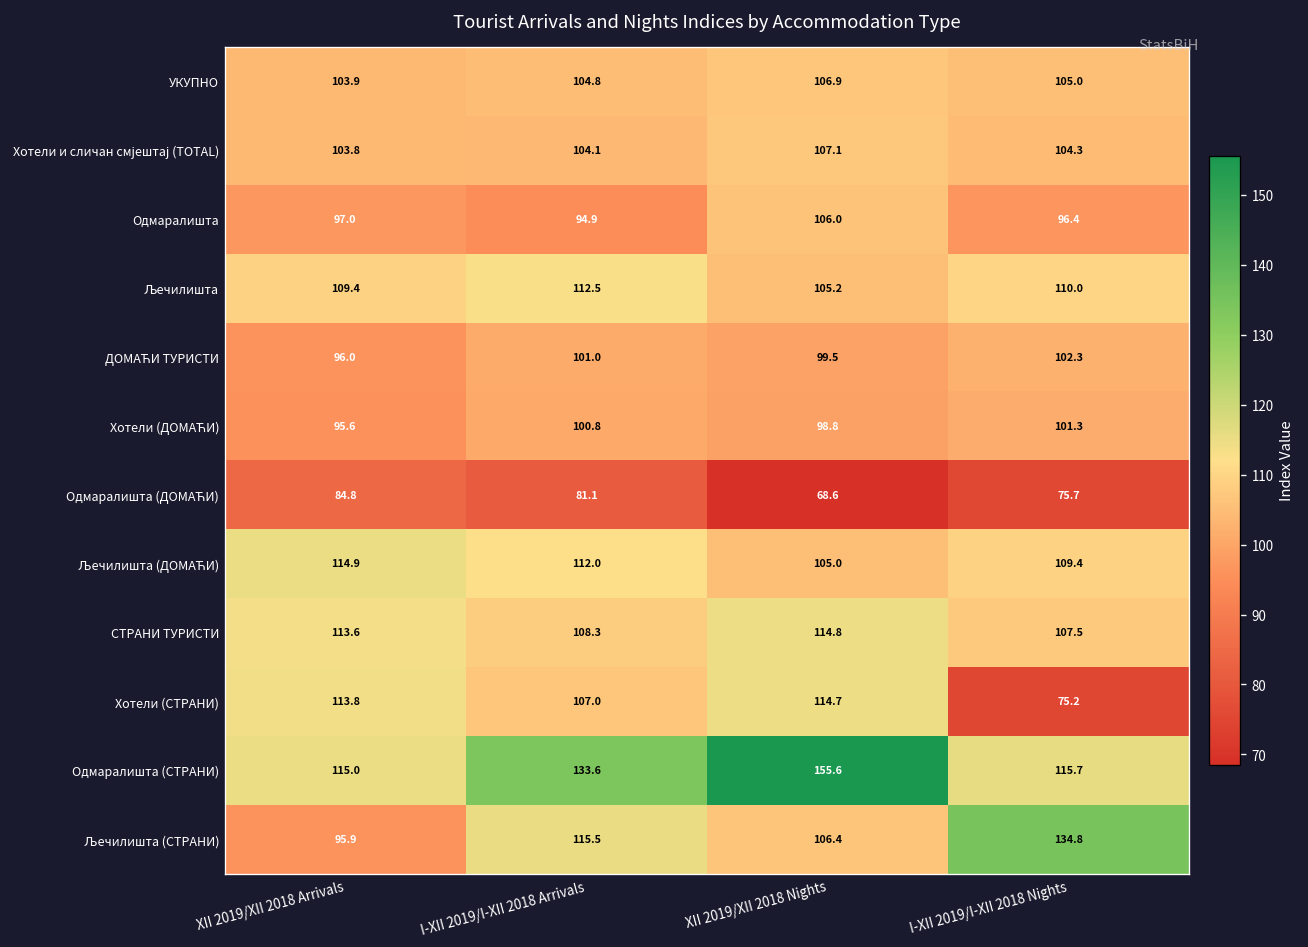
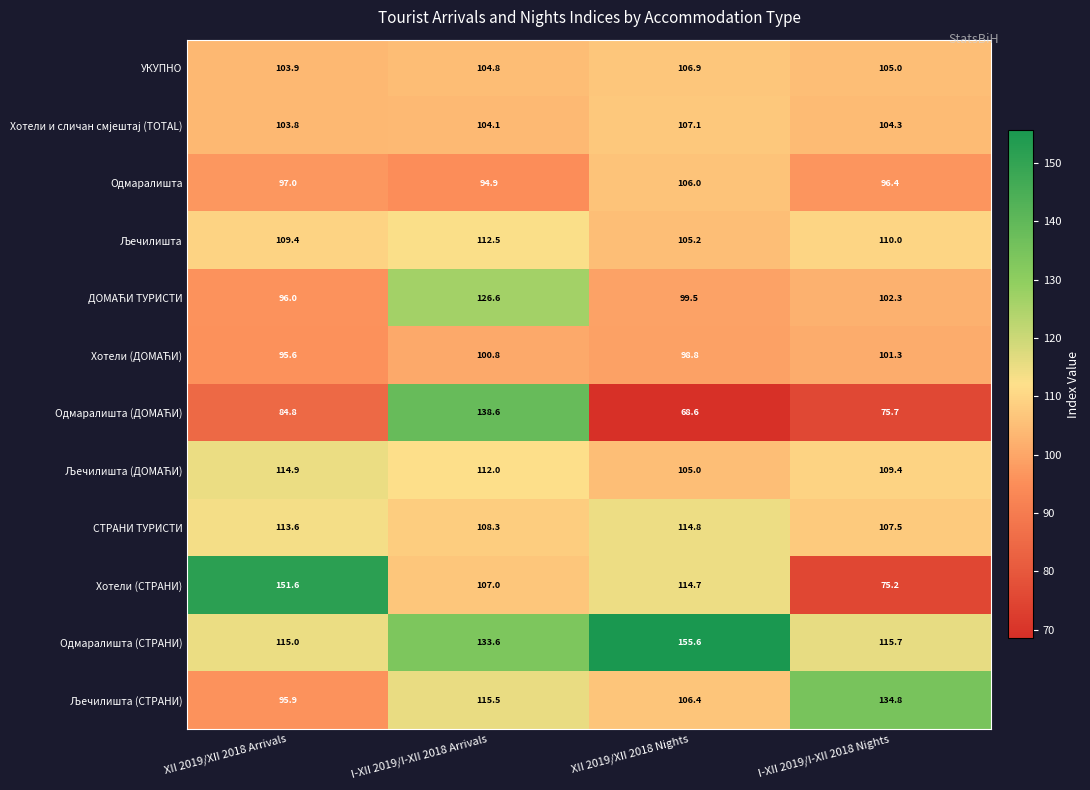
  {
    "УКУПНО": {
      "XII 2019/XII 2018 Arrivals": 103.9,
      "I-XII 2019/I-XII 2018 Arrivals": 104.8,
      "XII 2019/XII 2018 Nights": 106.9,
      "I-XII 2019/I-XII 2018 Nights": 105.0
    },
    "Хотели и сличан смјештај (TOTAL)": {
      "XII 2019/XII 2018 Arrivals": 103.8,
      "I-XII 2019/I-XII 2018 Arrivals": 104.1,
      "XII 2019/XII 2018 Nights": 107.1,
      "I-XII 2019/I-XII 2018 Nights": 104.3
    },
    "Одмаралишта": {
      "XII 2019/XII 2018 Arrivals": 97.0,
      "I-XII 2019/I-XII 2018 Arrivals": 94.9,
      "XII 2019/XII 2018 Nights": 106.0,
      "I-XII 2019/I-XII 2018 Nights": 96.4
    },
    "Љечилишта": {
      "XII 2019/XII 2018 Arrivals": 109.4,
      "I-XII 2019/I-XII 2018 Arrivals": 112.5,
      "XII 2019/XII 2018 Nights": 105.2,
      "I-XII 2019/I-XII 2018 Nights": 110.0
    },
    "ДОМАЋИ ТУРИСТИ": {
      "XII 2019/XII 2018 Arrivals": 96.0,
-     "I-XII 2019/I-XII 2018 Arrivals": 101.0,
+     "I-XII 2019/I-XII 2018 Arrivals": 126.6,
      "XII 2019/XII 2018 Nights": 99.5,
      "I-XII 2019/I-XII 2018 Nights": 102.3
    },
    "Хотели (ДОМАЋИ)": {
      "XII 2019/XII 2018 Arrivals": 95.6,
      "I-XII 2019/I-XII 2018 Arrivals": 100.8,
      "XII 2019/XII 2018 Nights": 98.8,
      "I-XII 2019/I-XII 2018 Nights": 101.3
    },
    "Одмаралишта (ДОМАЋИ)": {
      "XII 2019/XII 2018 Arrivals": 84.8,
-     "I-XII 2019/I-XII 2018 Arrivals": 81.1,
+     "I-XII 2019/I-XII 2018 Arrivals": 138.6,
      "XII 2019/XII 2018 Nights": 68.6,
      "I-XII 2019/I-XII 2018 Nights": 75.7
    },
    "Љечилишта (ДОМАЋИ)": {
      "XII 2019/XII 2018 Arrivals": 114.9,
      "I-XII 2019/I-XII 2018 Arrivals": 112.0,
      "XII 2019/XII 2018 Nights": 105.0,
      "I-XII 2019/I-XII 2018 Nights": 109.4
    },
    "СТРАНИ ТУРИСТИ": {
      "XII 2019/XII 2018 Arrivals": 113.6,
      "I-XII 2019/I-XII 2018 Arrivals": 108.3,
      "XII 2019/XII 2018 Nights": 114.8,
      "I-XII 2019/I-XII 2018 Nights": 107.5
    },
    "Хотели (СТРАНИ)": {
-     "XII 2019/XII 2018 Arrivals": 113.8,
+     "XII 2019/XII 2018 Arrivals": 151.6,
      "I-XII 2019/I-XII 2018 Arrivals": 107.0,
      "XII 2019/XII 2018 Nights": 114.7,
      "I-XII 2019/I-XII 2018 Nights": 75.2
    },
    "Одмаралишта (СТРАНИ)": {
      "XII 2019/XII 2018 Arrivals": 115.0,
      "I-XII 2019/I-XII 2018 Arrivals": 133.6,
      "XII 2019/XII 2018 Nights": 155.6,
      "I-XII 2019/I-XII 2018 Nights": 115.7
    },
    "Љечилишта (СТРАНИ)": {
      "XII 2019/XII 2018 Arrivals": 95.9,
      "I-XII 2019/I-XII 2018 Arrivals": 115.5,
      "XII 2019/XII 2018 Nights": 106.4,
      "I-XII 2019/I-XII 2018 Nights": 134.8
    }
  }
